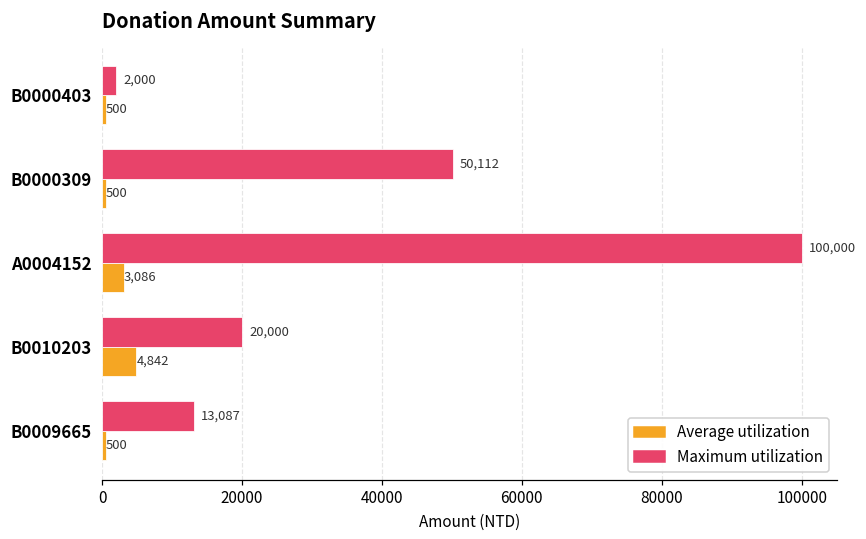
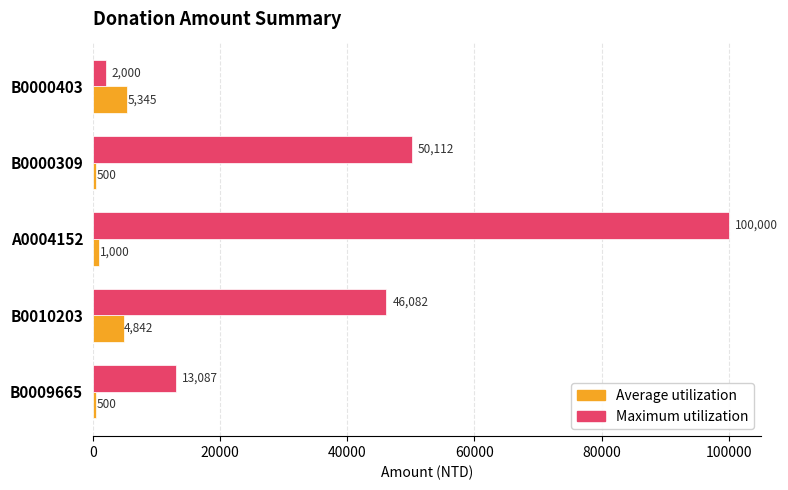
  {
    "Average utilization": {
-     "B0000403": "500",
+     "B0000403": "5,345",
      "B0000309": "500",
-     "A0004152": "3,086",
+     "A0004152": "1,000",
      "B0010203": "4,842",
      "B0009665": "500"
    },
    "Maximum utilization": {
      "B0000403": "2,000",
      "B0000309": "50,112",
      "A0004152": "100,000",
-     "B0010203": "20,000",
+     "B0010203": "46,082",
      "B0009665": "13,087"
    }
  }
